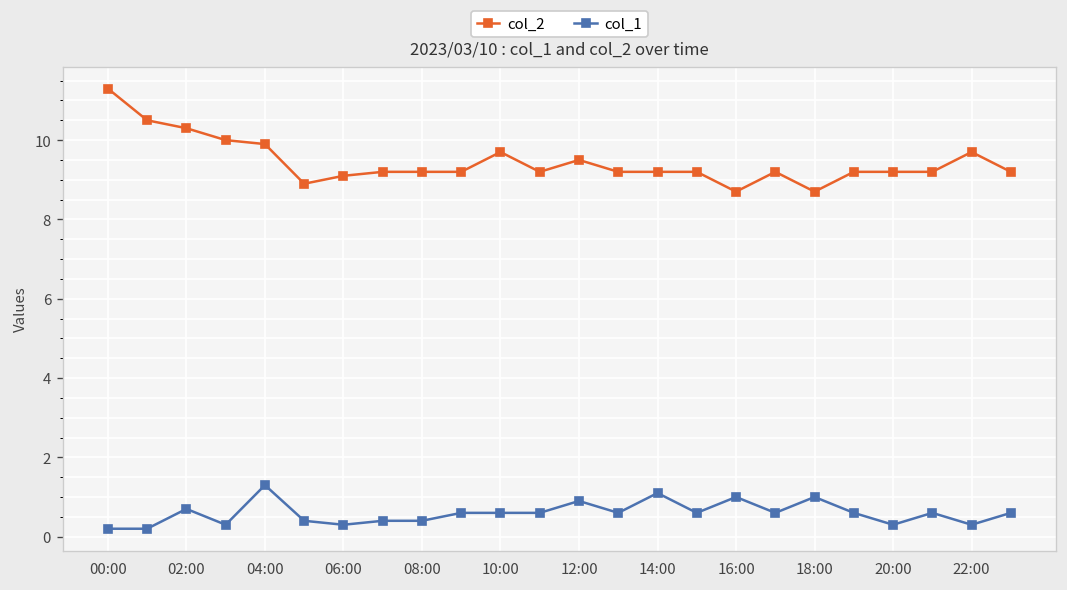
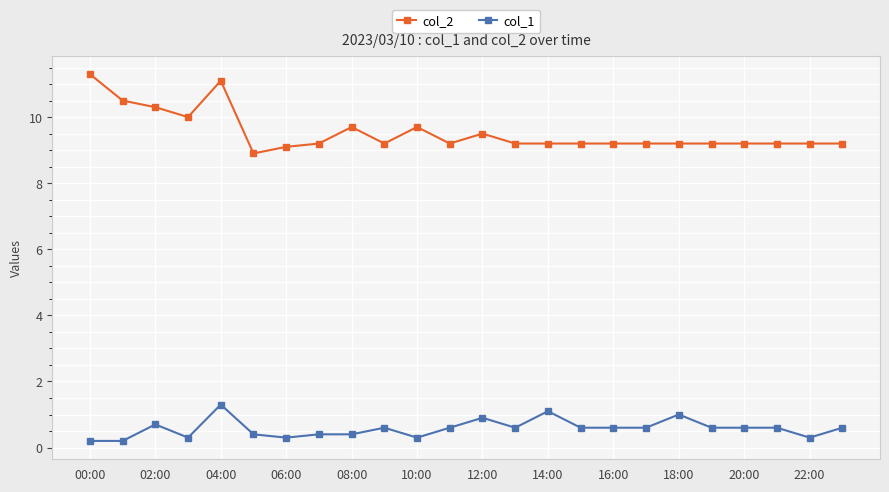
  {
    "col_2": {
      "00:00": 11.3,
      "02:00": 10.3,
-     "04:00": 9.9,
+     "04:00": 11.1,
      "06:00": 9.1,
-     "08:00": 9.2,
+     "08:00": 9.7,
      "10:00": 9.7,
      "12:00": 9.5,
      "14:00": 9.2,
-     "16:00": 8.7,
-     "18:00": 8.7,
+     "16:00": 9.2,
+     "18:00": 9.2,
      "20:00": 9.2,
-     "22:00": 9.7
+     "22:00": 9.2
    },
    "col_1": {
      "00:00": 0.2,
      "02:00": 0.7,
      "04:00": 1.3,
      "06:00": 0.3,
      "08:00": 0.4,
-     "10:00": 0.6,
+     "10:00": 0.3,
      "12:00": 0.9,
      "14:00": 1.1,
-     "16:00": 1.0,
+     "16:00": 0.6,
      "18:00": 1.0,
-     "20:00": 0.3,
+     "20:00": 0.6,
      "22:00": 0.3
    }
  }
